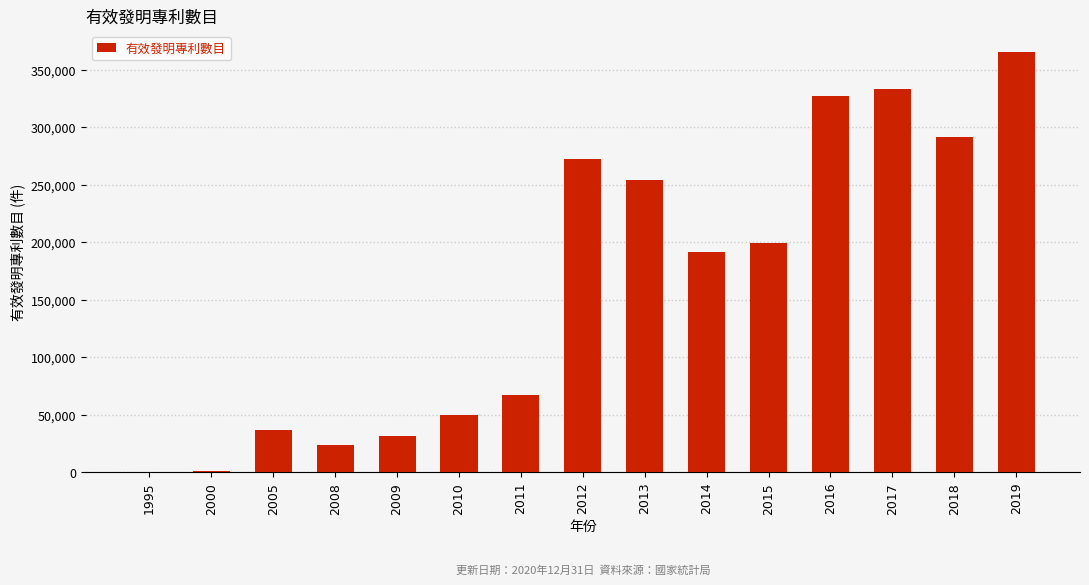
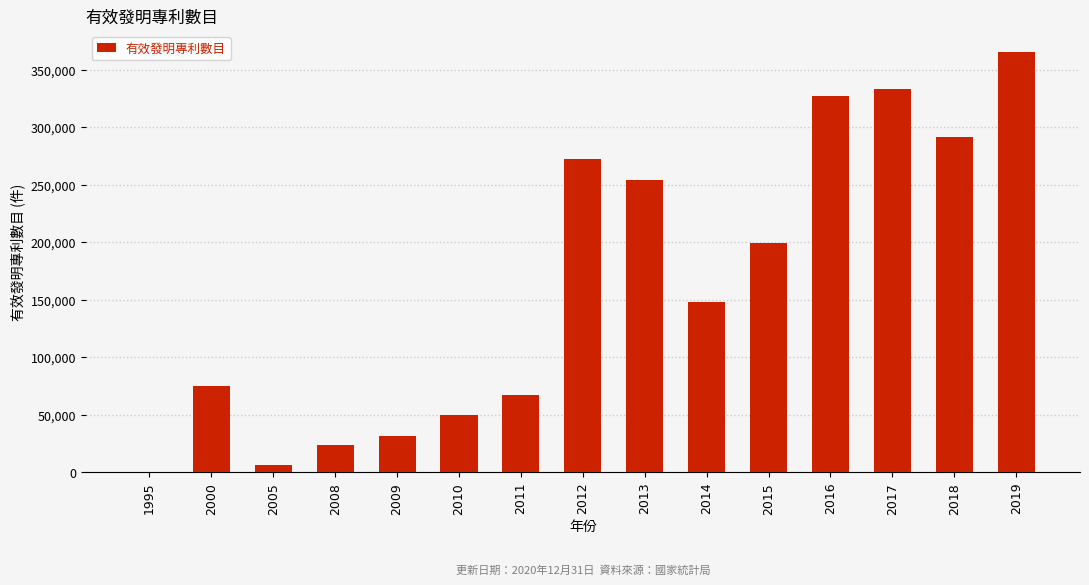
  {
-   "2000": "1,000",
-   "2005": "37,000",
+   "2000": "75,000",
+   "2005": "7,000",
    "2008": "24,000",
    "2009": "32,000",
    "2010": "50,000",
    "2011": "67,000",
    "2012": "273,000",
    "2013": "254,000",
-   "2014": "192,000",
+   "2014": "148,000",
    "2015": "200,000",
    "2016": "327,000",
    "2017": "334,000",
    "2018": "291,000",
    "2019": "366,000"
  }
